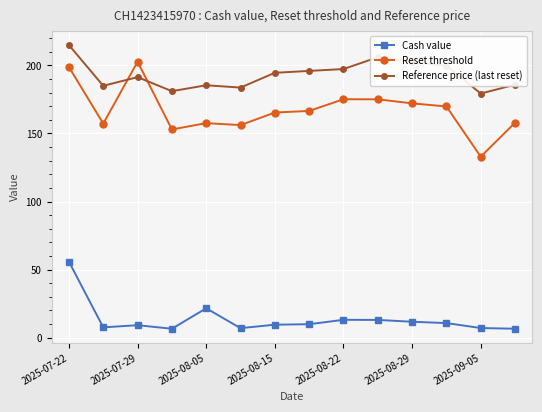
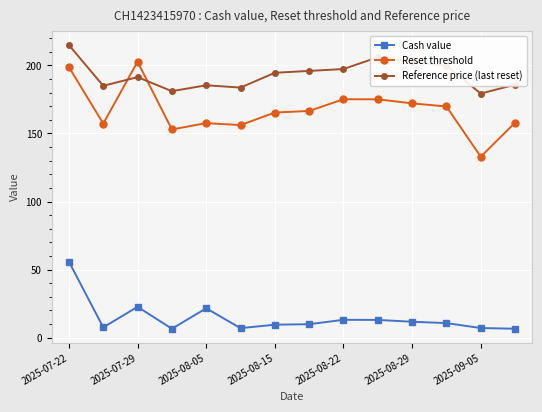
  {
    "Cash value": {
      "2025-07-22": 56,
-     "2025-07-29": 9,
+     "2025-07-29": 23,
      "2025-08-05": 22,
      "2025-08-15": 10,
      "2025-08-22": 13,
      "2025-08-29": 12,
      "2025-09-05": 7
    },
    "Reset threshold": {
      "2025-07-22": 199,
      "2025-07-29": 203,
      "2025-08-05": 158,
      "2025-08-15": 165,
      "2025-08-22": 175,
      "2025-08-29": 172,
      "2025-09-05": 133
    },
    "Reference price (last reset)": {
      "2025-07-22": 215,
      "2025-07-29": 191,
      "2025-08-05": 185,
      "2025-08-15": 195,
      "2025-08-22": 197,
      "2025-09-05": 179
    }
  }
